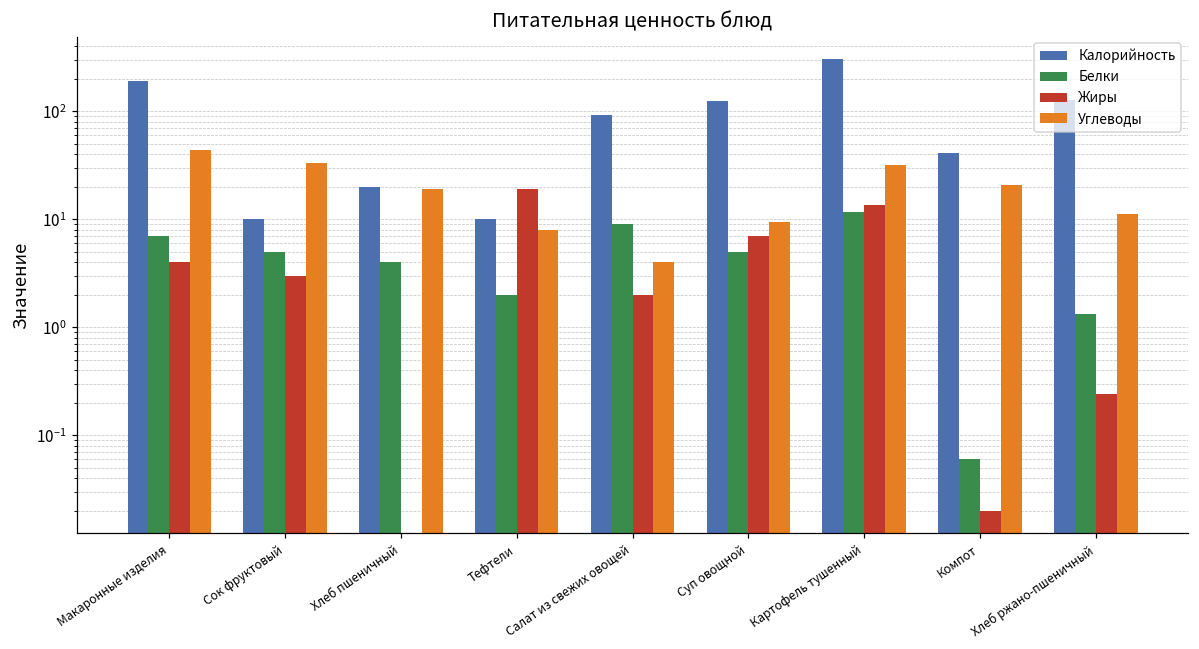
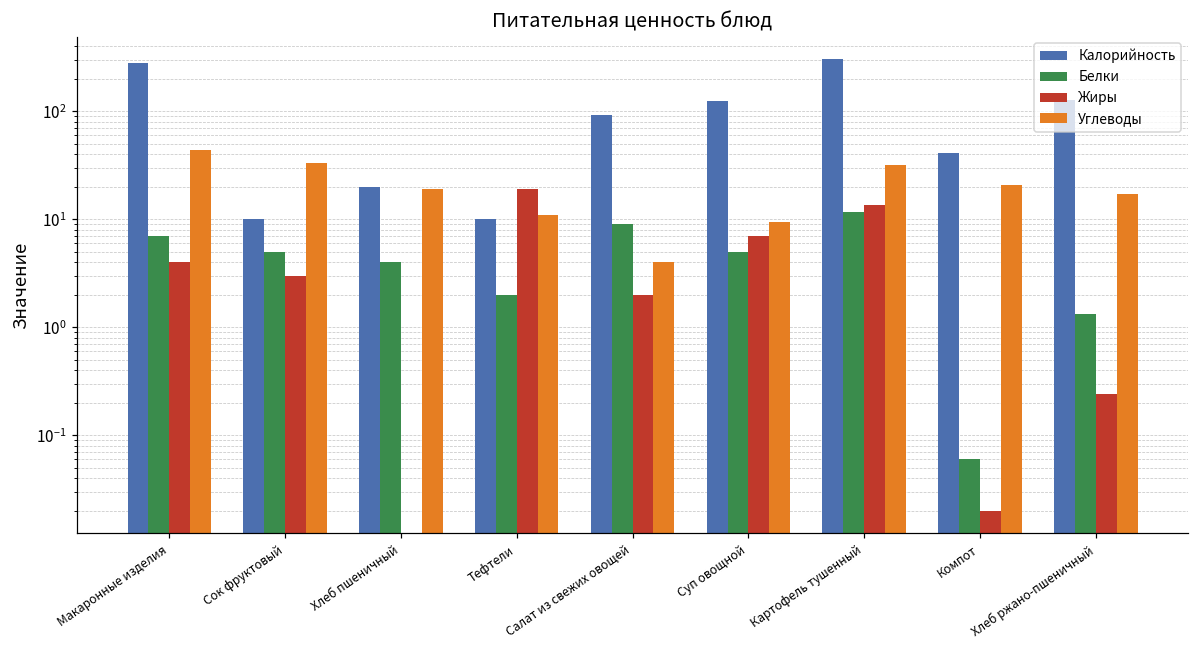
  {
    "Калорийность": {
-     "Макаронные изделия": 190,
+     "Макаронные изделия": 280,
      "Сок фруктовый": 10,
      "Хлеб пшеничный": 20,
      "Тефтели": 10,
      "Салат из свежих овощей": 90,
      "Суп овощной": 120,
      "Картофель тушенный": 300,
      "Компот": 41
    },
    "Белки": {
      "Макаронные изделия": 7,
      "Сок фруктовый": 5,
      "Хлеб пшеничный": 4,
      "Тефтели": 2,
      "Салат из свежих овощей": 9,
      "Суп овощной": 5,
      "Картофель тушенный": 12,
      "Компот": 0.06,
      "Хлеб ржано-пшеничный": 1.3
    },
    "Жиры": {
      "Макаронные изделия": 4,
      "Сок фруктовый": 3,
      "Тефтели": 19,
      "Салат из свежих овощей": 2,
      "Суп овощной": 7,
      "Картофель тушенный": 14,
      "Компот": 0.020,
      "Хлеб ржано-пшеничный": 0.24
    },
    "Углеводы": {
      "Макаронные изделия": 40,
      "Сок фруктовый": 33,
      "Хлеб пшеничный": 19,
-     "Тефтели": 8,
+     "Тефтели": 11,
      "Салат из свежих овощей": 4,
      "Суп овощной": 9,
      "Картофель тушенный": 32,
      "Компот": 21,
-     "Хлеб ржано-пшеничный": 11
+     "Хлеб ржано-пшеничный": 17
    }
  }
